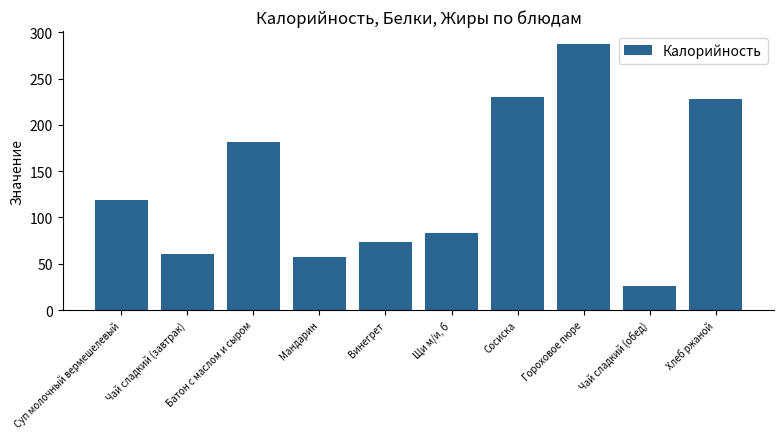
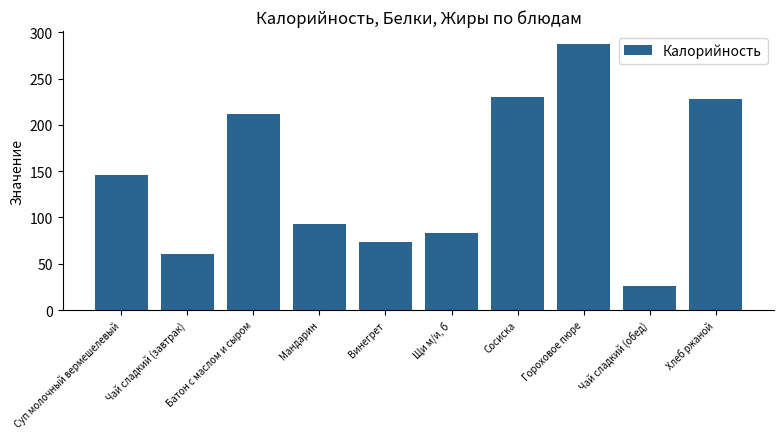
  {
-   "Суп молочный вермешелевый": 120,
+   "Суп молочный вермешелевый": 150,
    "Чай сладкий (завтрак)": 60,
-   "Батон с маслом и сыром": 180,
-   "Мандарин": 60,
+   "Батон с маслом и сыром": 210,
+   "Мандарин": 90,
    "Винегрет": 70,
    "Щи м/и, б": 80,
    "Сосиска": 230,
    "Гороховое пюре": 290,
    "Чай сладкий (обед)": 30,
    "Хлеб ржаной": 230
  }
